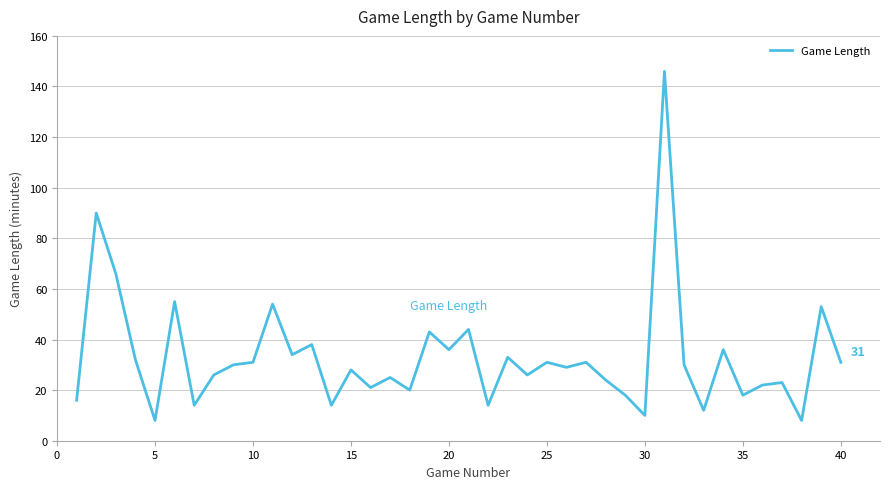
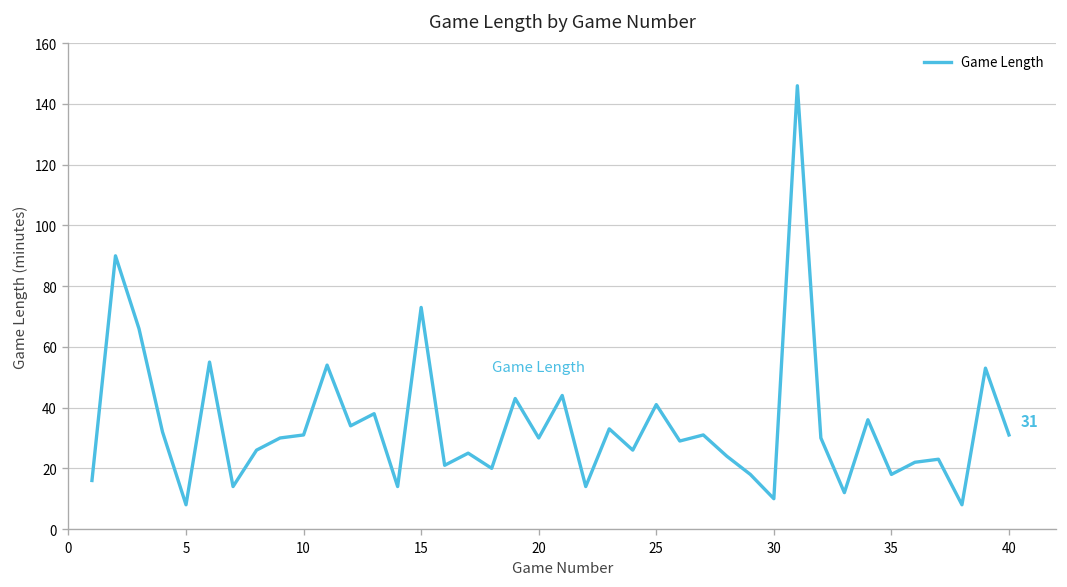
  {
    "5": 8,
    "10": 31,
-   "15": 28,
-   "20": 36,
-   "25": 31,
+   "15": 73,
+   "20": 30,
+   "25": 41,
    "30": 10,
    "35": 18
  }
